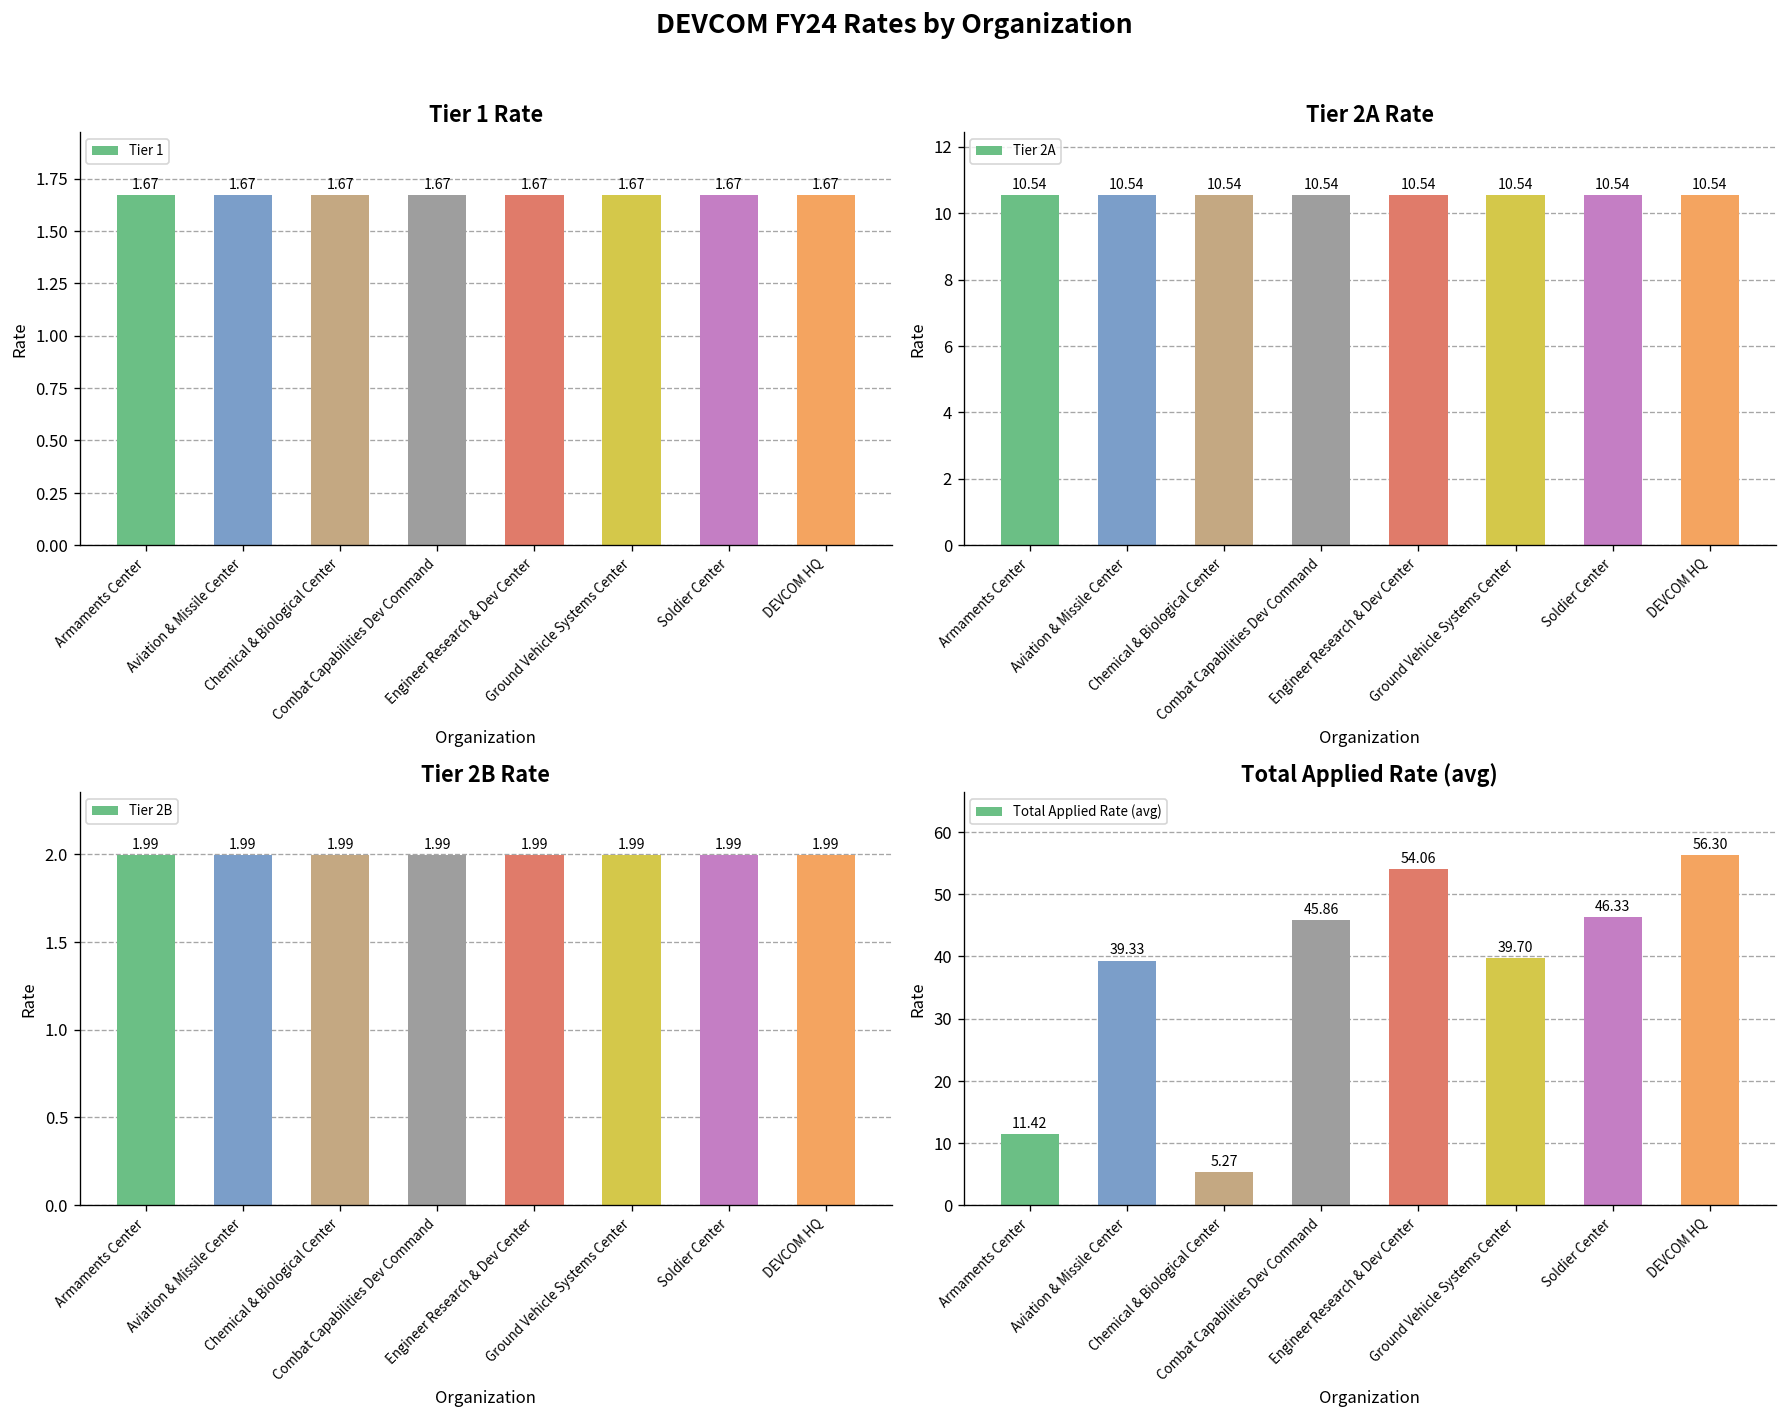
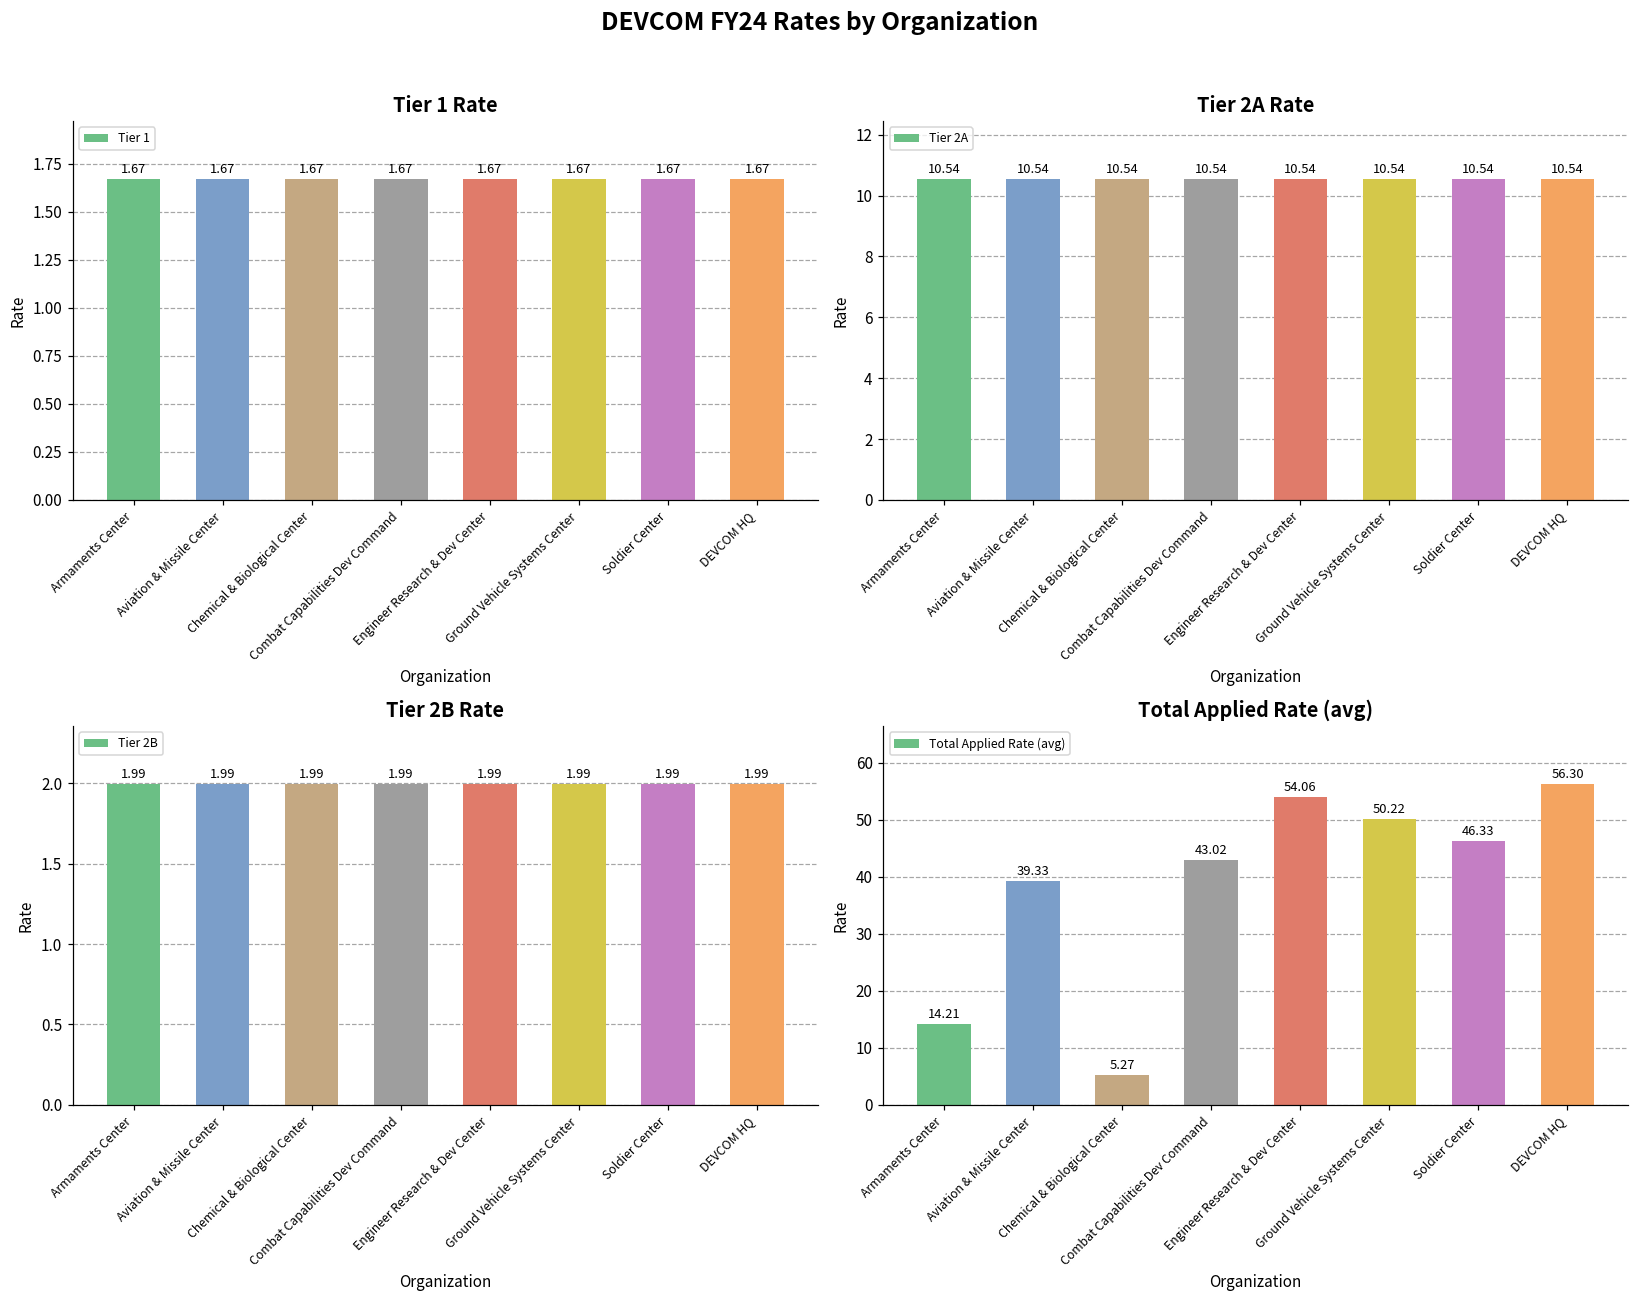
  {
    "Tier 1 Rate": {
      "Armaments Center": 1.67,
      "Aviation & Missile Center": 1.67,
      "Chemical & Biological Center": 1.67,
      "Combat Capabilities Dev Command": 1.67,
      "Engineer Research & Dev Center": 1.67,
      "Ground Vehicle Systems Center": 1.67,
      "Soldier Center": 1.67,
      "DEVCOM HQ": 1.67
    },
    "Tier 2A Rate": {
      "Armaments Center": 10.54,
      "Aviation & Missile Center": 10.54,
      "Chemical & Biological Center": 10.54,
      "Combat Capabilities Dev Command": 10.54,
      "Engineer Research & Dev Center": 10.54,
      "Ground Vehicle Systems Center": 10.54,
      "Soldier Center": 10.54,
      "DEVCOM HQ": 10.54
    },
    "Tier 2B Rate": {
      "Armaments Center": 1.99,
      "Aviation & Missile Center": 1.99,
      "Chemical & Biological Center": 1.99,
      "Combat Capabilities Dev Command": 1.99,
      "Engineer Research & Dev Center": 1.99,
      "Ground Vehicle Systems Center": 1.99,
      "Soldier Center": 1.99,
      "DEVCOM HQ": 1.99
    },
    "Total Applied Rate (avg)": {
-     "Armaments Center": 11.42,
+     "Armaments Center": 14.21,
      "Aviation & Missile Center": 39.33,
      "Chemical & Biological Center": 5.27,
-     "Combat Capabilities Dev Command": 45.86,
+     "Combat Capabilities Dev Command": 43.02,
      "Engineer Research & Dev Center": 54.06,
-     "Ground Vehicle Systems Center": 39.70,
+     "Ground Vehicle Systems Center": 50.22,
      "Soldier Center": 46.33,
      "DEVCOM HQ": 56.30
    }
  }
